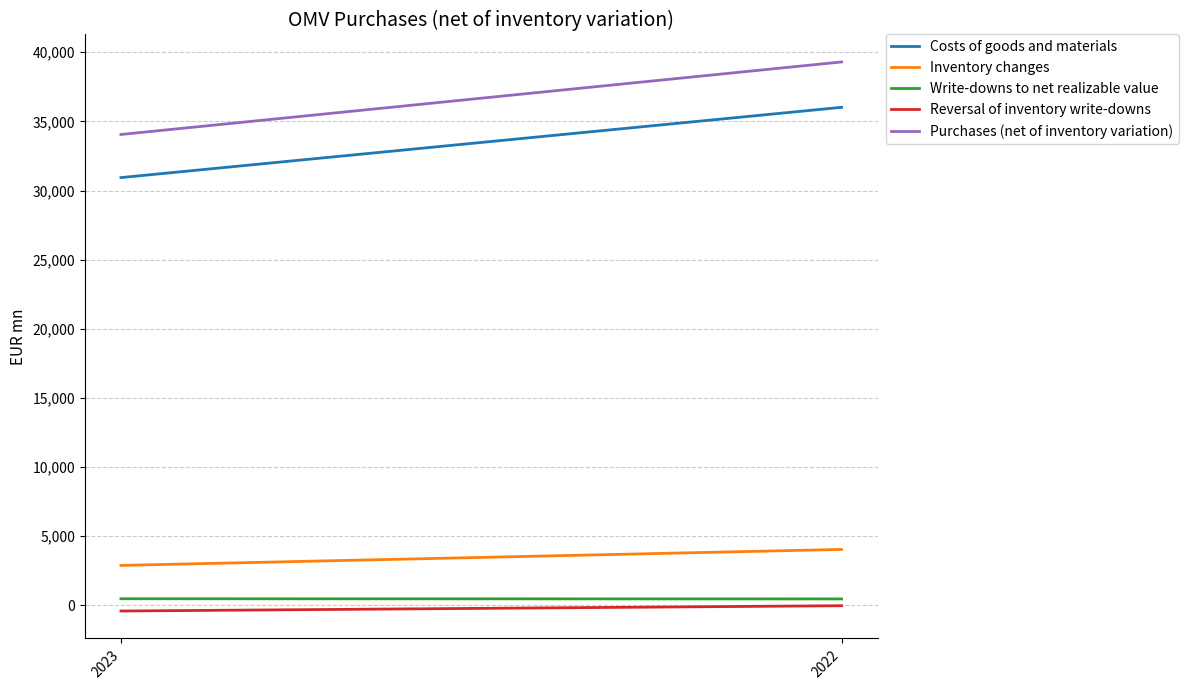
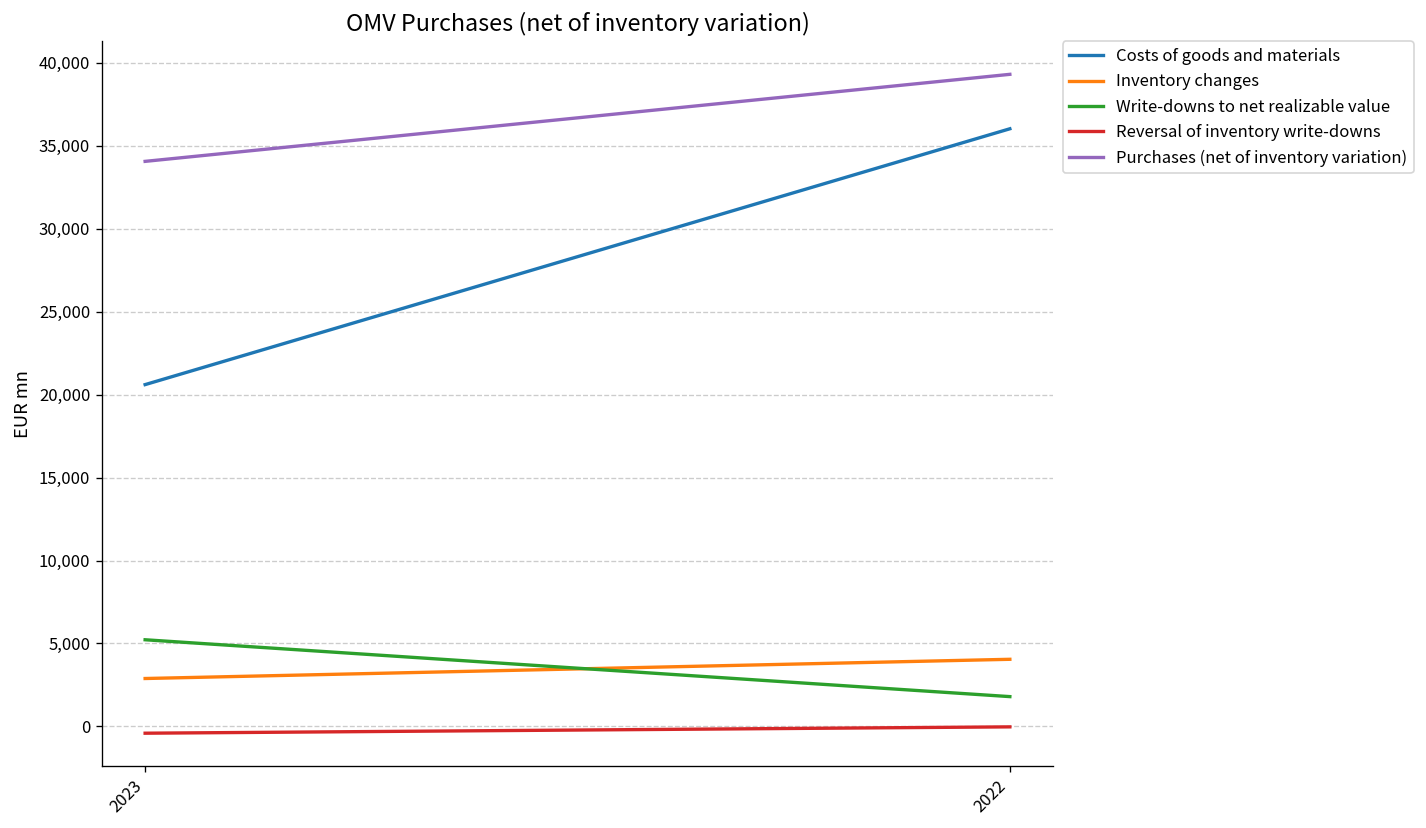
  {
    "Costs of goods and materials": {
-     "2023": "30,900",
+     "2023": "20,600",
      "2022": "36,000"
    },
    "Inventory changes": {
      "2023": "2,900",
      "2022": "4,000"
    },
    "Write-downs to net realizable value": {
-     "2023": "500",
-     "2022": "500"
+     "2023": "5,200",
+     "2022": "1,800"
    },
    "Reversal of inventory write-downs": {
      "2023": "-400",
      "2022": "0"
    },
    "Purchases (net of inventory variation)": {
      "2023": "34,100",
      "2022": "39,300"
    }
  }
